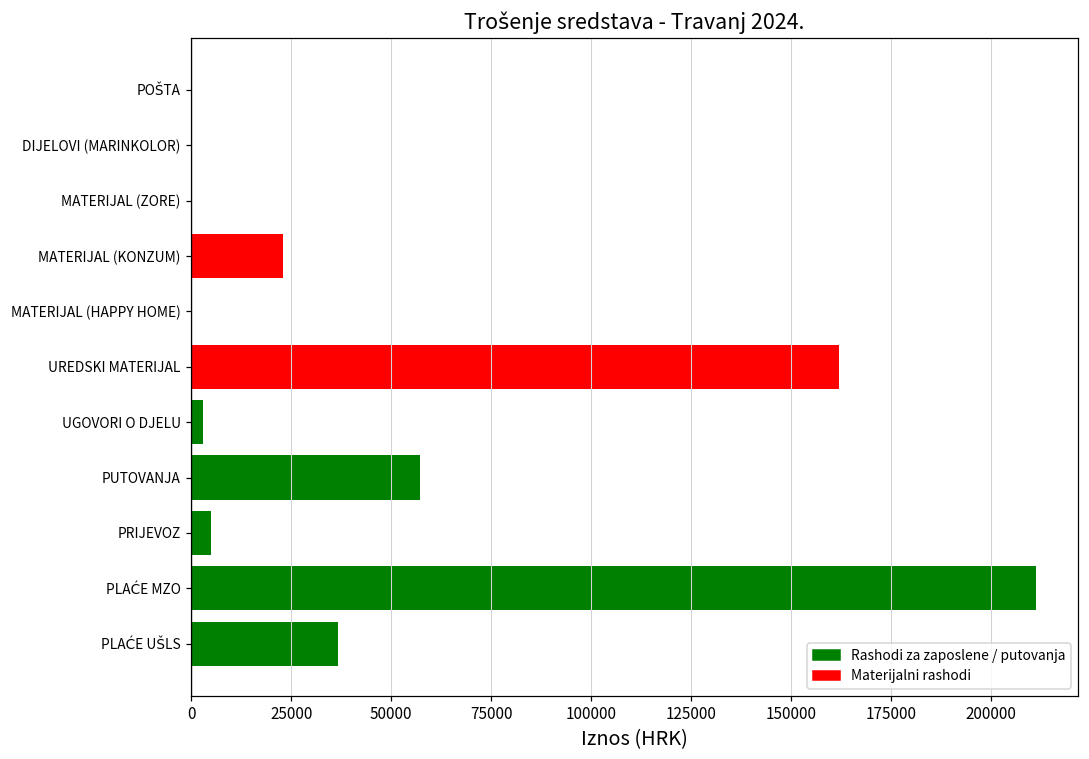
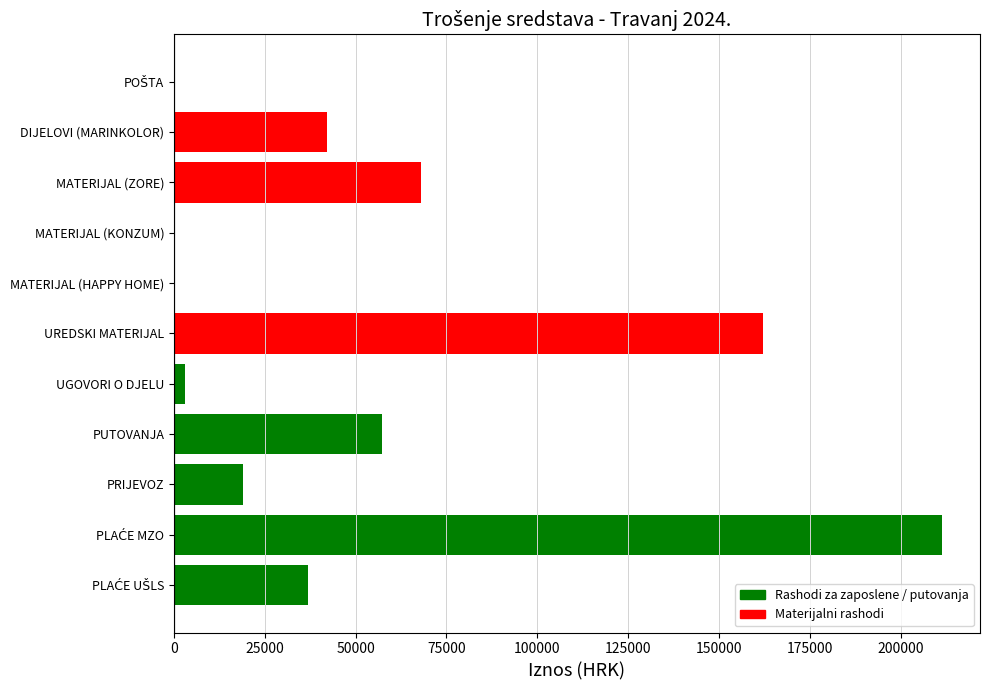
  {
-   "DIJELOVI (MARINKOLOR)": 0,
-   "MATERIJAL (ZORE)": 0,
-   "MATERIJAL (KONZUM)": 23000,
+   "DIJELOVI (MARINKOLOR)": 42000,
+   "MATERIJAL (ZORE)": 68000,
+   "MATERIJAL (KONZUM)": 0,
    "UREDSKI MATERIJAL": 162000,
    "UGOVORI O DJELU": 3000,
    "PUTOVANJA": 57000,
-   "PRIJEVOZ": 5000,
+   "PRIJEVOZ": 19000,
    "PLAĆE MZO": 211000,
    "PLAĆE UŠLS": 37000
  }
